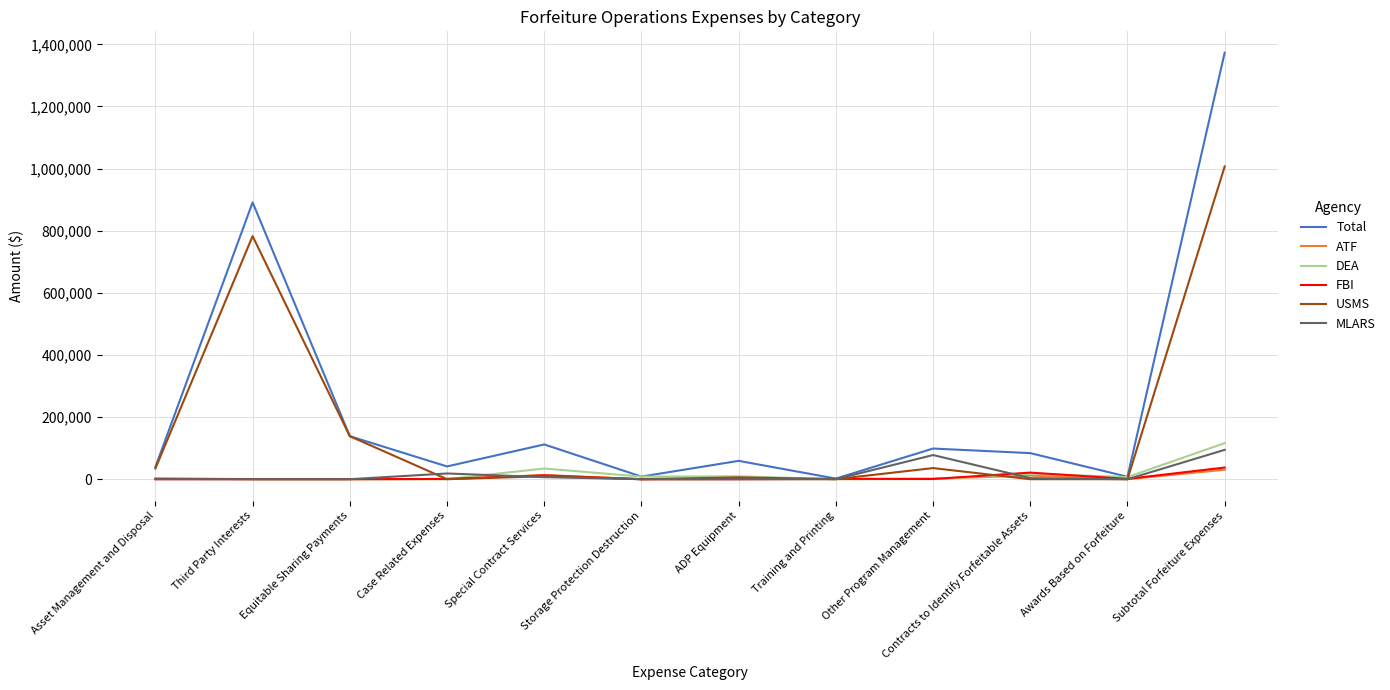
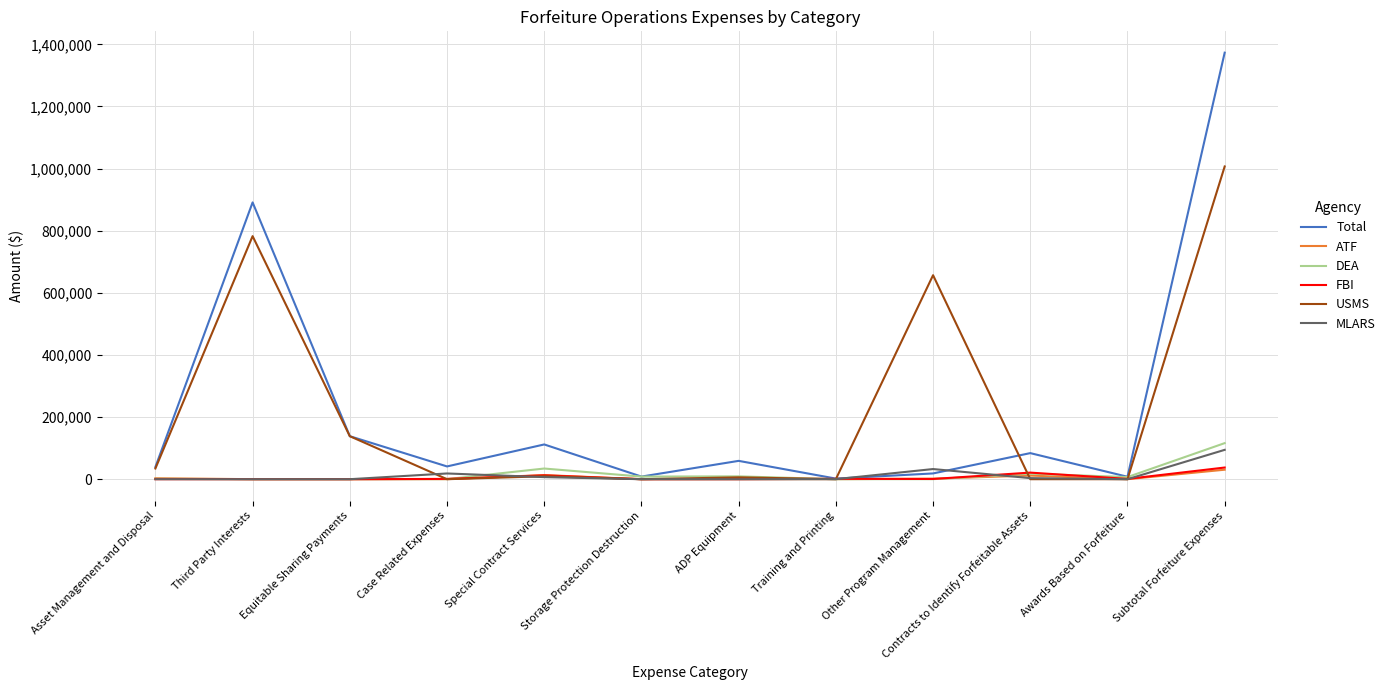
  {
    "Total": {
      "Third Party Interests": "890,000",
      "Case Related Expenses": "40,000",
      "Special Contract Services": "110,000",
      "ADP Equipment": "60,000",
-     "Other Program Management": "100,000",
+     "Other Program Management": "20,000",
      "Contracts to Identify Forfeitable Assets": "80,000",
      "Subtotal Forfeiture Expenses": "1,370,000"
    },
    "DEA": {
      "Special Contract Services": "30,000",
      "Subtotal Forfeiture Expenses": "120,000"
    },
    "USMS": {
      "Third Party Interests": "780,000",
-     "Other Program Management": "40,000",
+     "Other Program Management": "660,000",
      "Subtotal Forfeiture Expenses": "1,010,000"
    },
    "MLARS": {
      "Case Related Expenses": "20,000",
-     "Other Program Management": "80,000",
+     "Other Program Management": "30,000",
      "Subtotal Forfeiture Expenses": "90,000"
    }
  }
